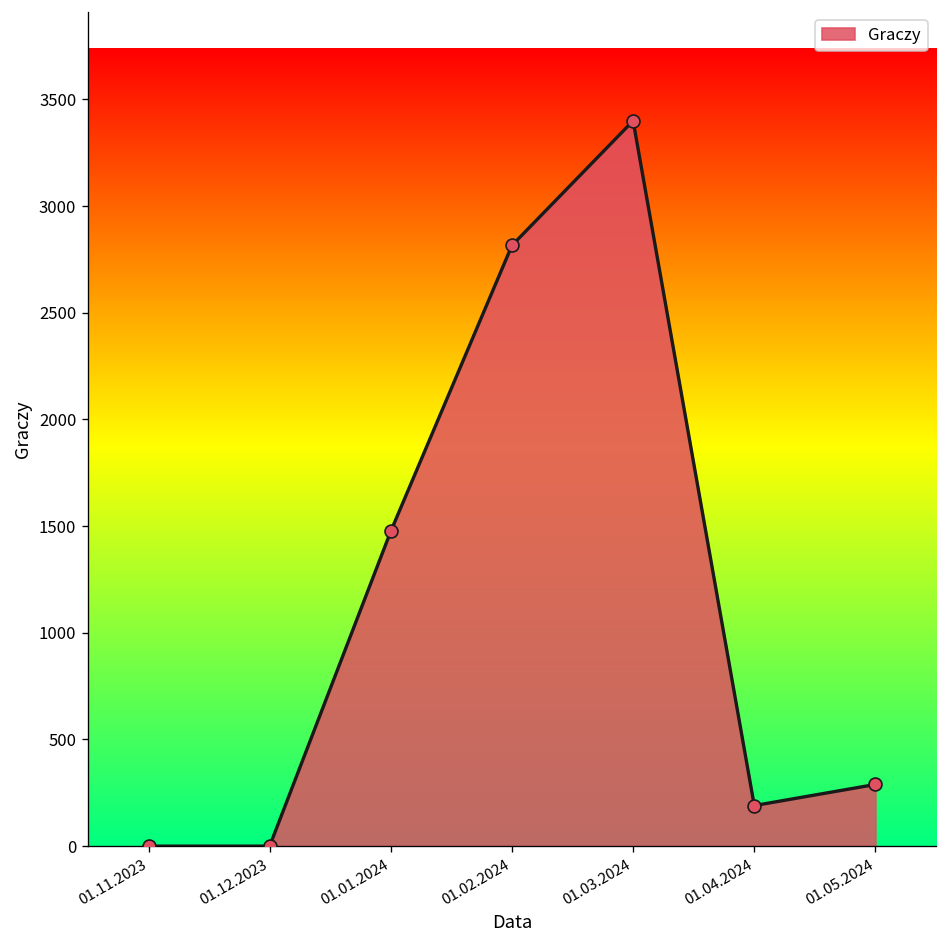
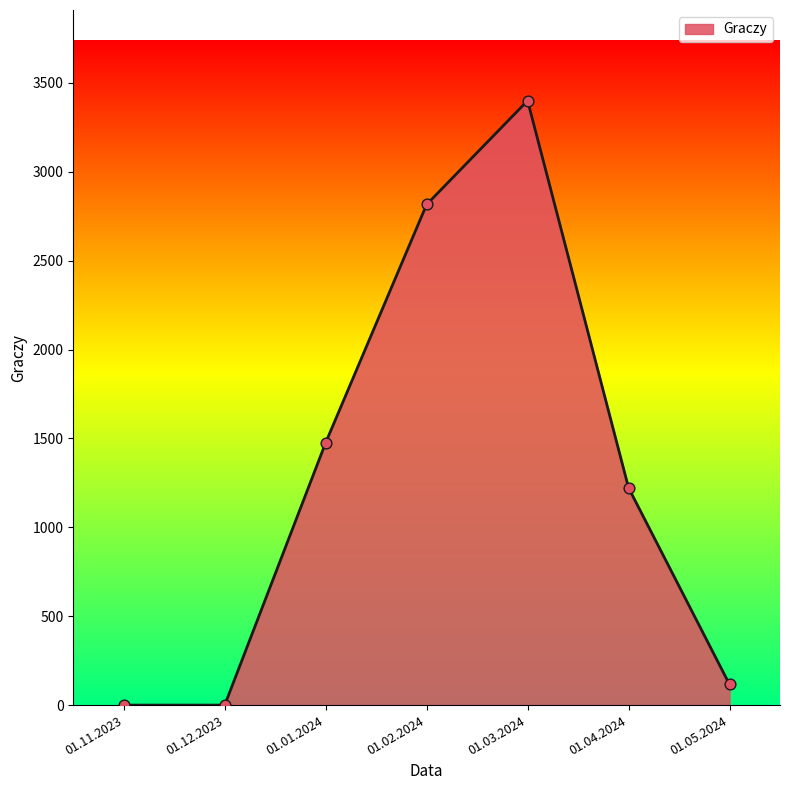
  {
    "01.11.2023": 0,
    "01.12.2023": 0,
    "01.01.2024": 1480,
    "01.02.2024": 2820,
    "01.03.2024": 3400,
-   "01.04.2024": 190,
-   "01.05.2024": 290
+   "01.04.2024": 1220,
+   "01.05.2024": 120
  }
